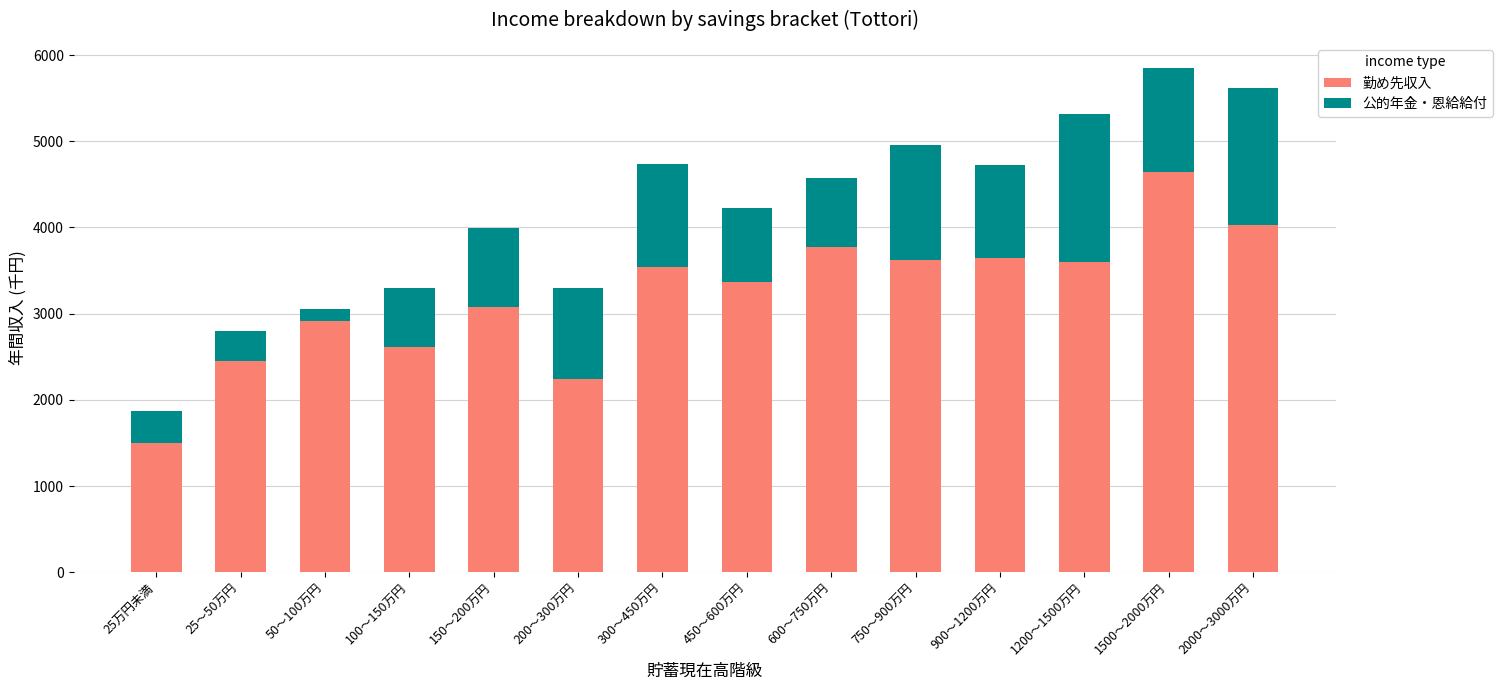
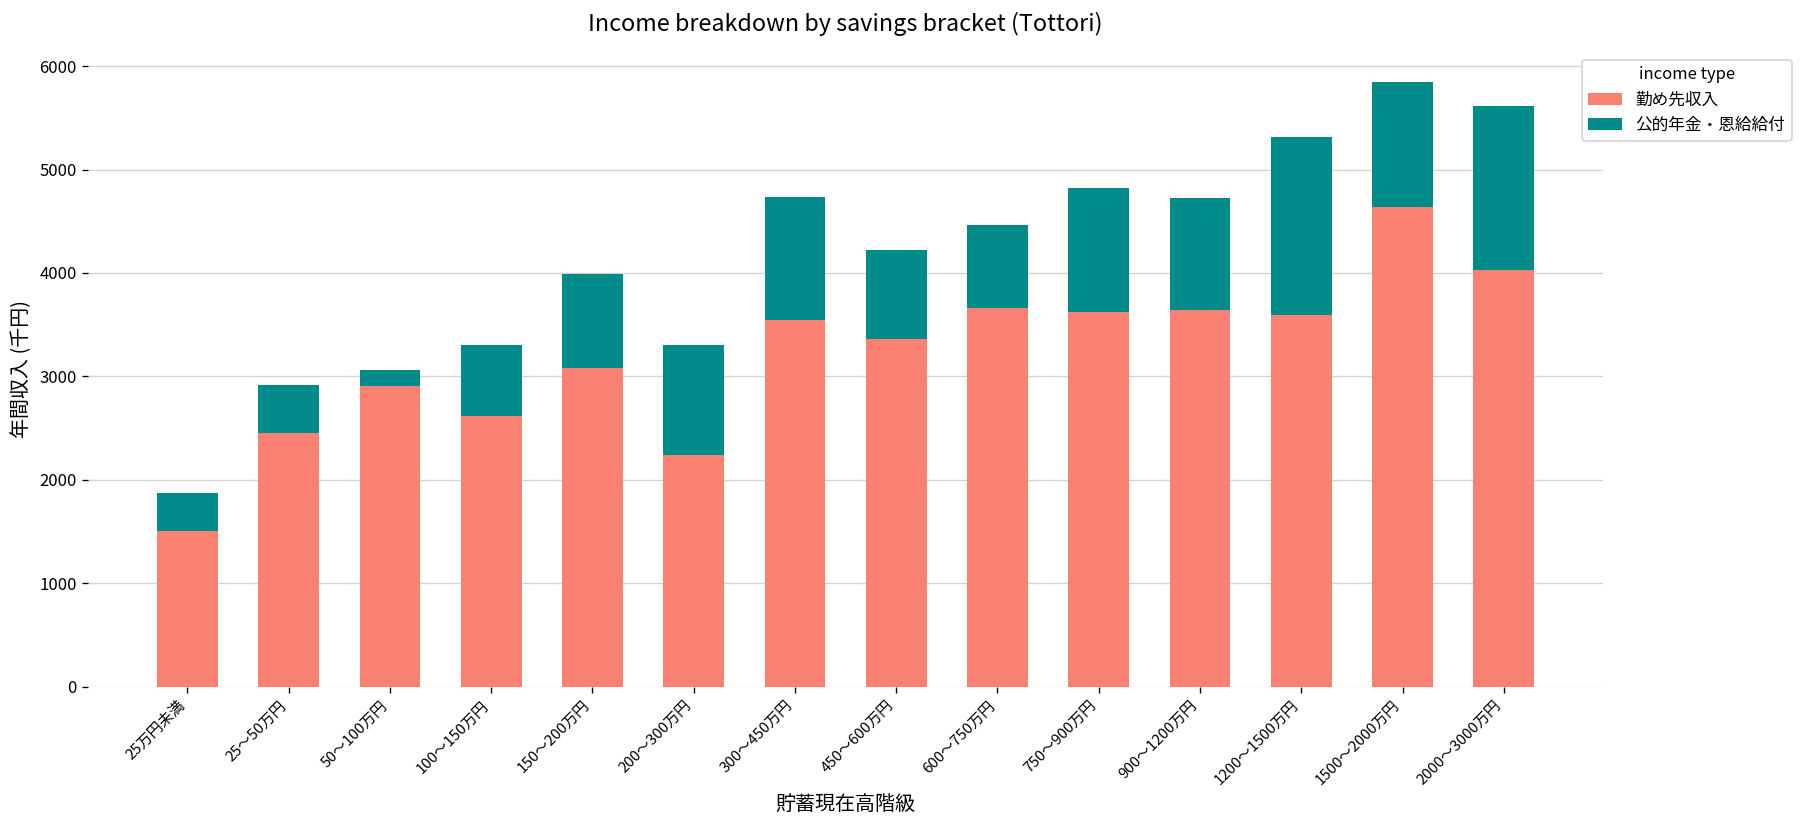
  {
    "勤め先収入": {
      "25万円未満": 1500,
      "25～50万円": 2500,
      "50～100万円": 2900,
      "100～150万円": 2600,
      "150～200万円": 3100,
      "200～300万円": 2200,
      "300～450万円": 3500,
      "450～600万円": 3400,
-     "600～750万円": 3800,
+     "600～750万円": 3700,
      "750～900万円": 3600,
      "900～1200万円": 3600,
      "1200～1500万円": 3600,
      "1500～2000万円": 4600,
      "2000～3000万円": 4000
    },
    "公的年金・恩給給付": {
      "25万円未満": 400,
-     "25～50万円": 300,
+     "25～50万円": 500,
      "50～100万円": 100,
      "100～150万円": 700,
      "150～200万円": 900,
      "200～300万円": 1100,
      "300～450万円": 1200,
      "450～600万円": 900,
      "600～750万円": 800,
-     "750～900万円": 1300,
+     "750～900万円": 1200,
      "900～1200万円": 1100,
      "1200～1500万円": 1700,
      "1500～2000万円": 1200,
      "2000～3000万円": 1600
    }
  }
